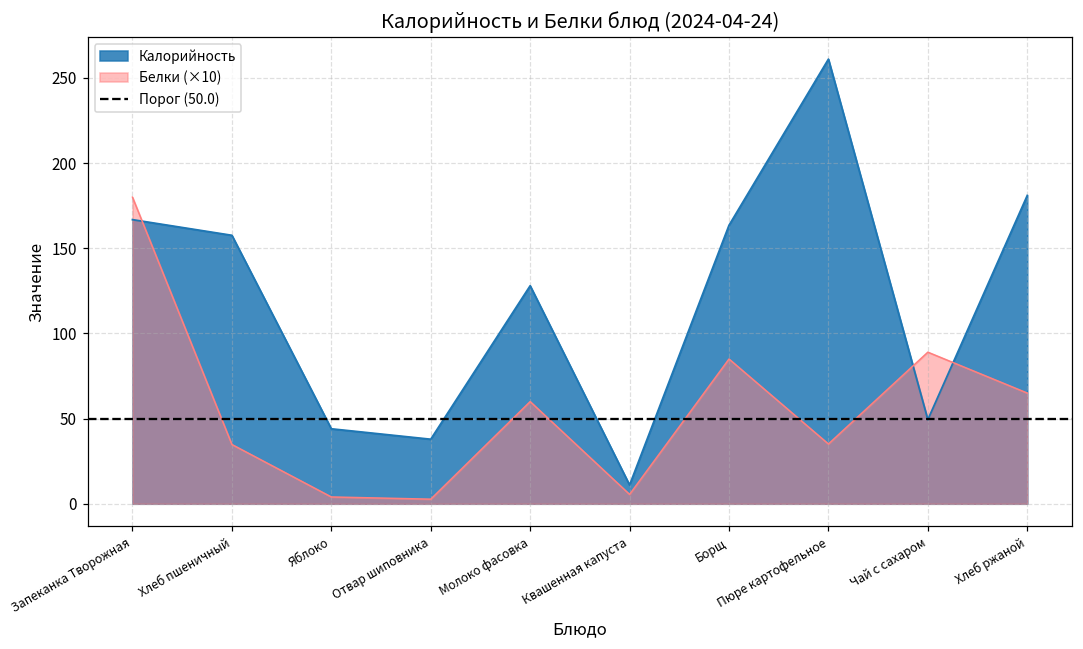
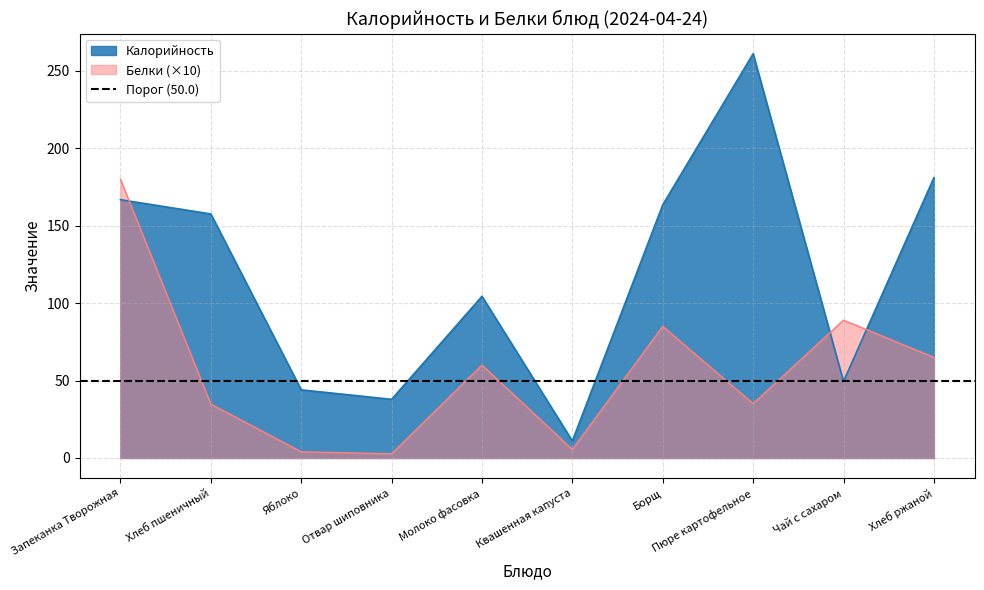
  {
    "Калорийность": {
      "Запеканка Творожная": 167,
      "Хлеб пшеничный": 158,
      "Яблоко": 44,
      "Отвар шиповника": 38,
-     "Молоко фасовка": 128,
+     "Молоко фасовка": 104,
      "Квашенная капуста": 11,
      "Борщ": 164,
      "Пюре картофельное": 261,
      "Чай с сахаром": 49,
      "Хлеб ржаной": 181
    },
    "Белки (×10)": {
      "Запеканка Творожная": 180,
      "Хлеб пшеничный": 35,
      "Яблоко": 4,
      "Отвар шиповника": 3,
      "Молоко фасовка": 60,
      "Квашенная капуста": 6,
      "Борщ": 85,
      "Пюре картофельное": 35,
      "Чай с сахаром": 89,
      "Хлеб ржаной": 65
    }
  }
